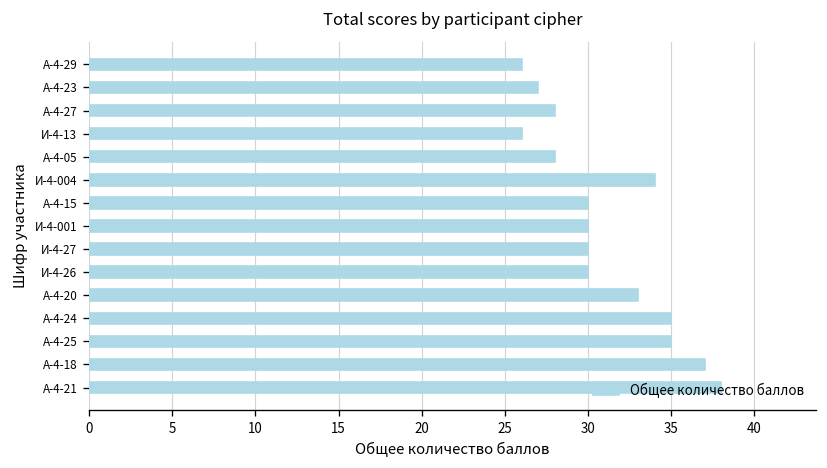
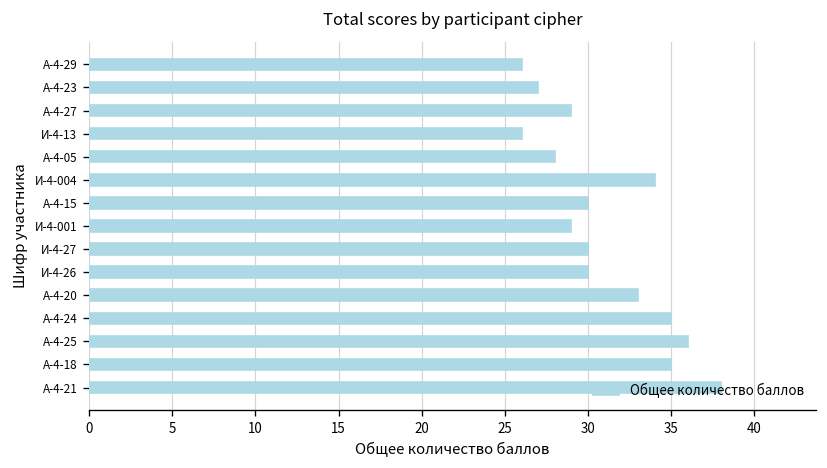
  {
    "А-4-29": 26,
    "А-4-23": 27,
-   "А-4-27": 28,
+   "А-4-27": 29,
    "И-4-13": 26,
    "А-4-05": 28,
    "И-4-004": 34,
    "А-4-15": 30,
-   "И-4-001": 30,
+   "И-4-001": 29,
    "И-4-27": 30,
    "И-4-26": 30,
    "А-4-20": 33,
    "А-4-24": 35,
-   "А-4-25": 35,
-   "А-4-18": 37,
+   "А-4-25": 36,
+   "А-4-18": 35,
    "А-4-21": 38
  }
